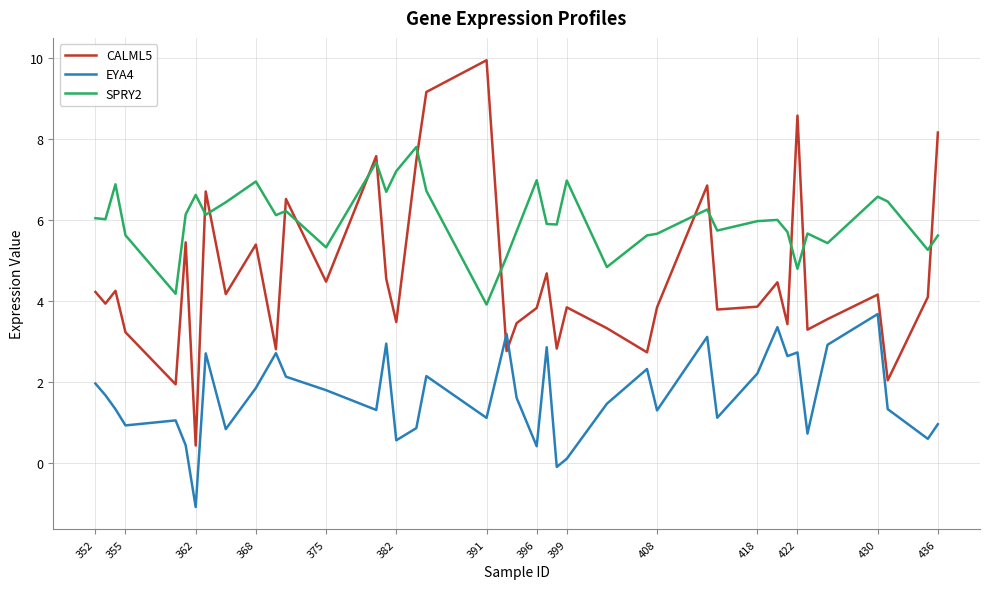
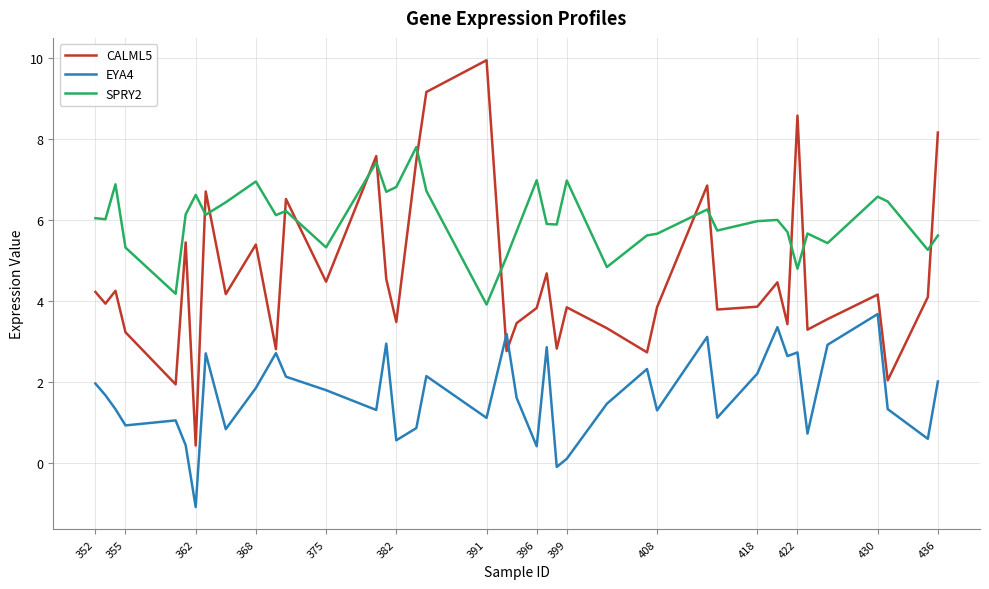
  {
    "CALML5": {
      "352": 4.2,
      "355": 3.2,
      "362": 0.4,
      "368": 5.4,
      "375": 4.5,
      "382": 3.5,
      "391": 9.9,
      "396": 3.8,
      "399": 3.8,
      "408": 3.8,
      "418": 3.9,
      "422": 8.6,
      "430": 4.2,
      "436": 8.2
    },
    "EYA4": {
      "352": 2.0,
      "355": 0.9,
      "362": -1.1,
      "368": 1.8,
      "375": 1.8,
      "382": 0.6,
      "391": 1.1,
      "396": 0.4,
      "399": 0.1,
      "408": 1.3,
      "418": 2.2,
      "422": 2.7,
      "430": 3.7,
-     "436": 1.0
+     "436": 2.0
    },
    "SPRY2": {
      "352": 6.0,
-     "355": 5.6,
+     "355": 5.3,
      "362": 6.6,
      "368": 6.9,
      "375": 5.3,
-     "382": 7.2,
+     "382": 6.8,
      "391": 3.9,
      "396": 7.0,
      "399": 7.0,
      "408": 5.7,
      "418": 6.0,
      "422": 4.8,
      "430": 6.6,
      "436": 5.6
    }
  }
